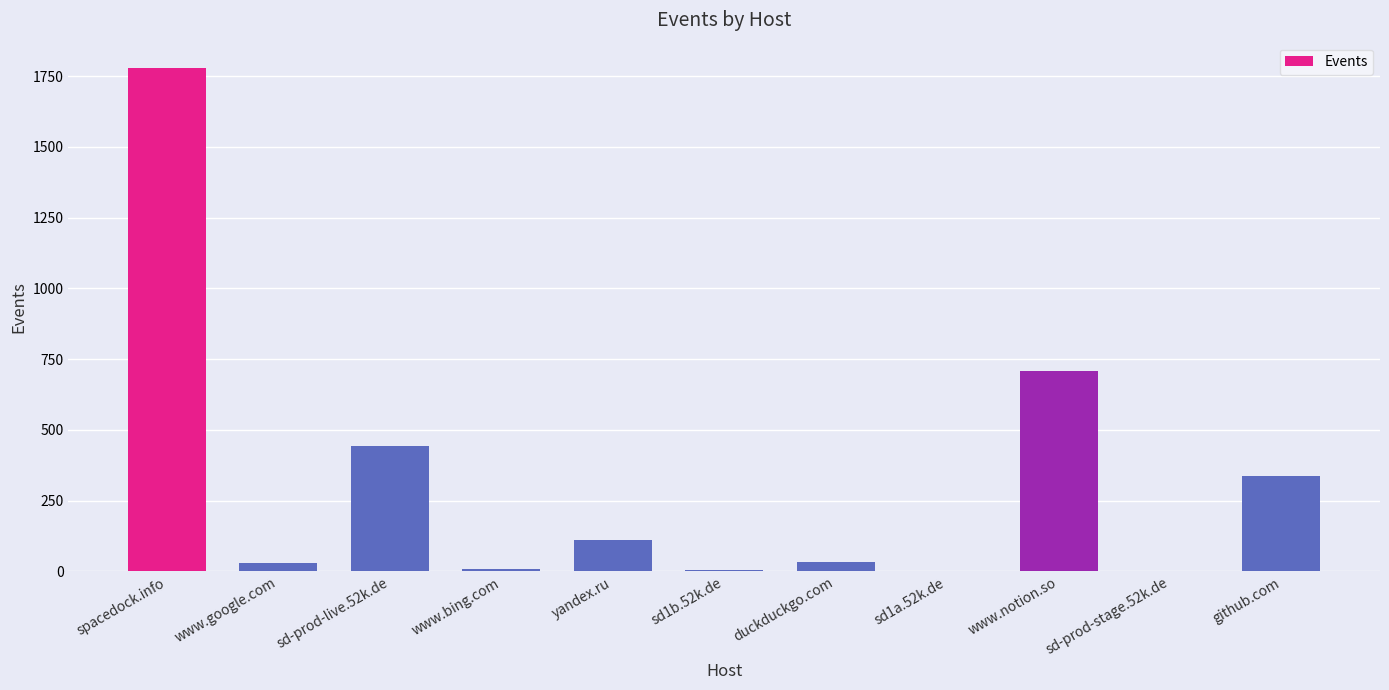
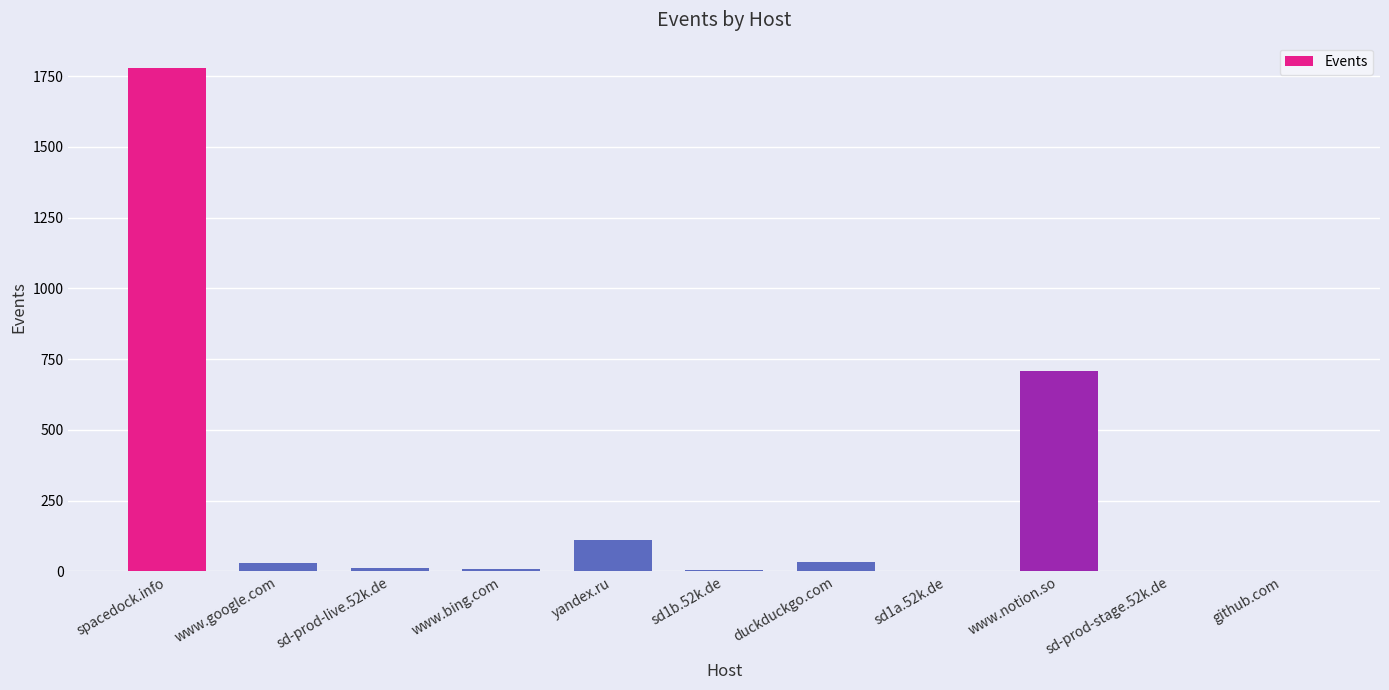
  {
    "spacedock.info": 1780,
    "www.google.com": 30,
-   "sd-prod-live.52k.de": 440,
+   "sd-prod-live.52k.de": 10,
    "www.bing.com": 10,
    "yandex.ru": 110,
    "duckduckgo.com": 30,
    "www.notion.so": 710,
-   "github.com": 340
+   "github.com": 0
  }
